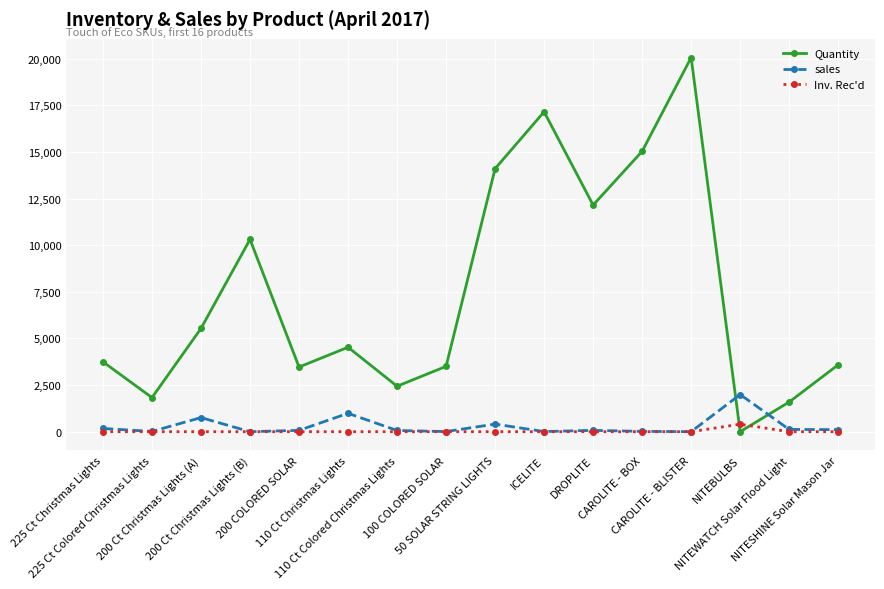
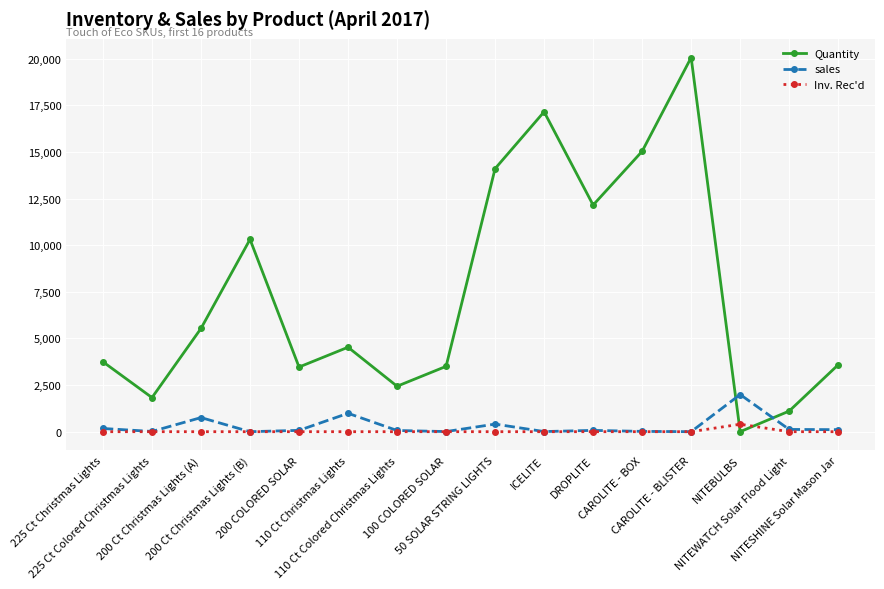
  {
    "Quantity": {
      "225 Ct Christmas Lights": "3,700",
      "225 Ct Colored Christmas Lights": "1,800",
      "200 Ct Christmas Lights (A)": "5,500",
      "200 Ct Christmas Lights (B)": "10,300",
      "200 COLORED SOLAR": "3,500",
      "110 Ct Christmas Lights": "4,500",
      "110 Ct Colored Christmas Lights": "2,400",
      "100 COLORED SOLAR": "3,500",
      "50 SOLAR STRING LIGHTS": "14,100",
      "ICELITE": "17,200",
      "DROPLITE": "12,200",
      "CAROLITE - BOX": "15,000",
      "CAROLITE - BLISTER": "20,100",
      "NITEBULBS": "0",
-     "NITEWATCH Solar Flood Light": "1,600",
+     "NITEWATCH Solar Flood Light": "1,100",
      "NITESHINE Solar Mason Jar": "3,600"
    },
    "sales": {
      "225 Ct Christmas Lights": "200",
      "200 Ct Christmas Lights (A)": "800",
      "110 Ct Christmas Lights": "1,000",
      "50 SOLAR STRING LIGHTS": "400",
      "NITEBULBS": "2,000"
    },
    "Inv. Rec'd": {
      "225 Ct Christmas Lights": "0",
      "200 Ct Christmas Lights (A)": "0",
      "110 Ct Christmas Lights": "0",
      "50 SOLAR STRING LIGHTS": "0",
      "NITEBULBS": "400"
    }
  }
